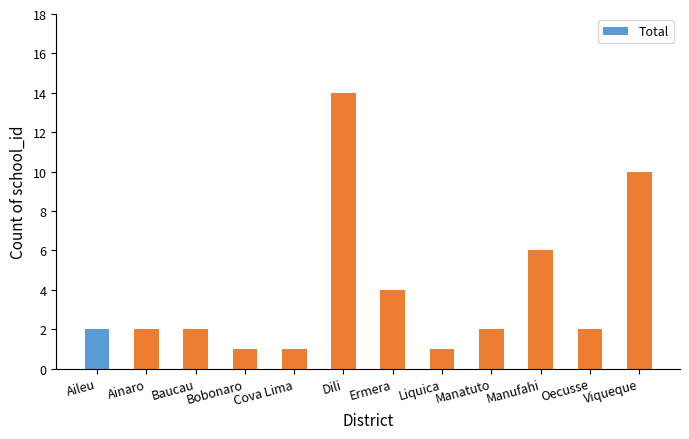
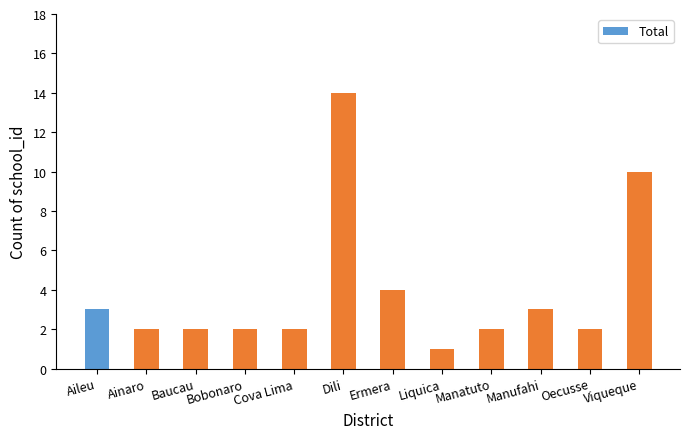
  {
-   "Aileu": 2,
+   "Aileu": 3,
    "Ainaro": 2,
    "Baucau": 2,
-   "Bobonaro": 1,
-   "Cova Lima": 1,
+   "Bobonaro": 2,
+   "Cova Lima": 2,
    "Dili": 14,
    "Ermera": 4,
    "Liquica": 1,
    "Manatuto": 2,
-   "Manufahi": 6,
+   "Manufahi": 3,
    "Oecusse": 2,
    "Viqueque": 10
  }
